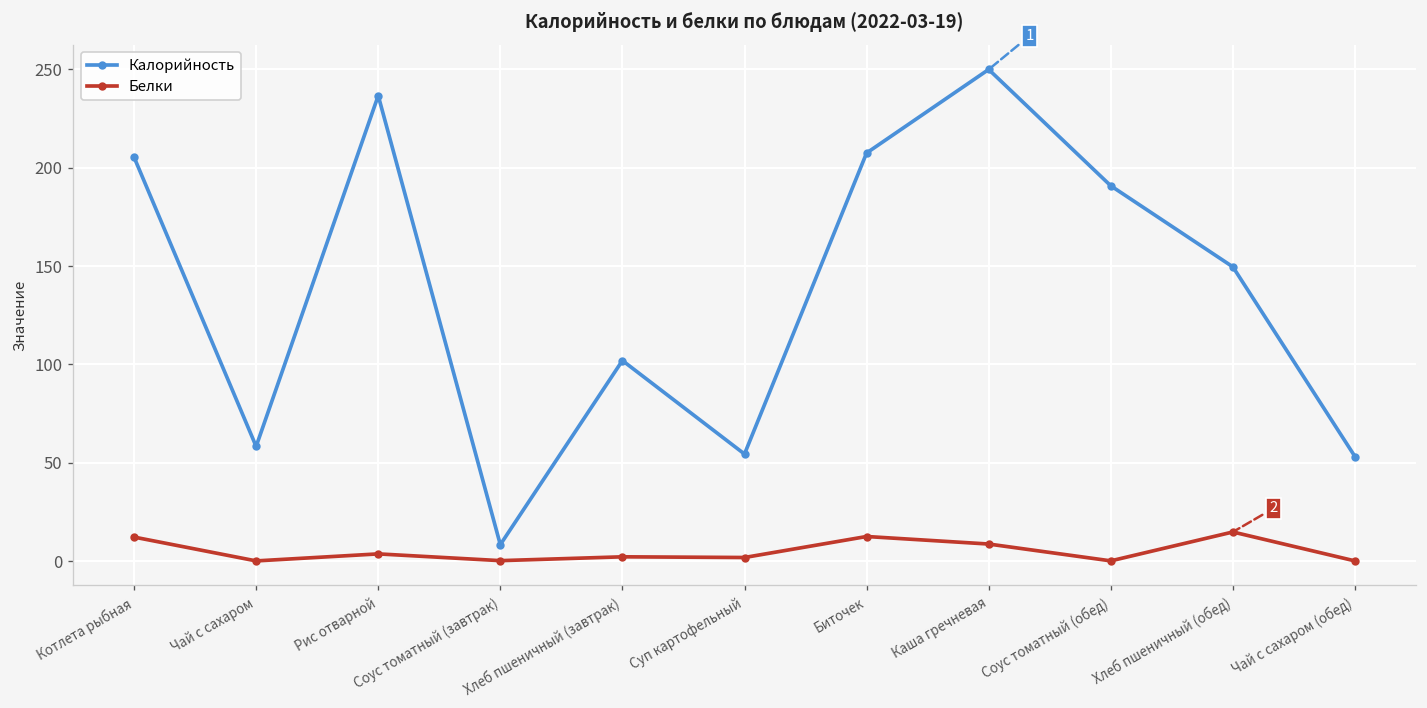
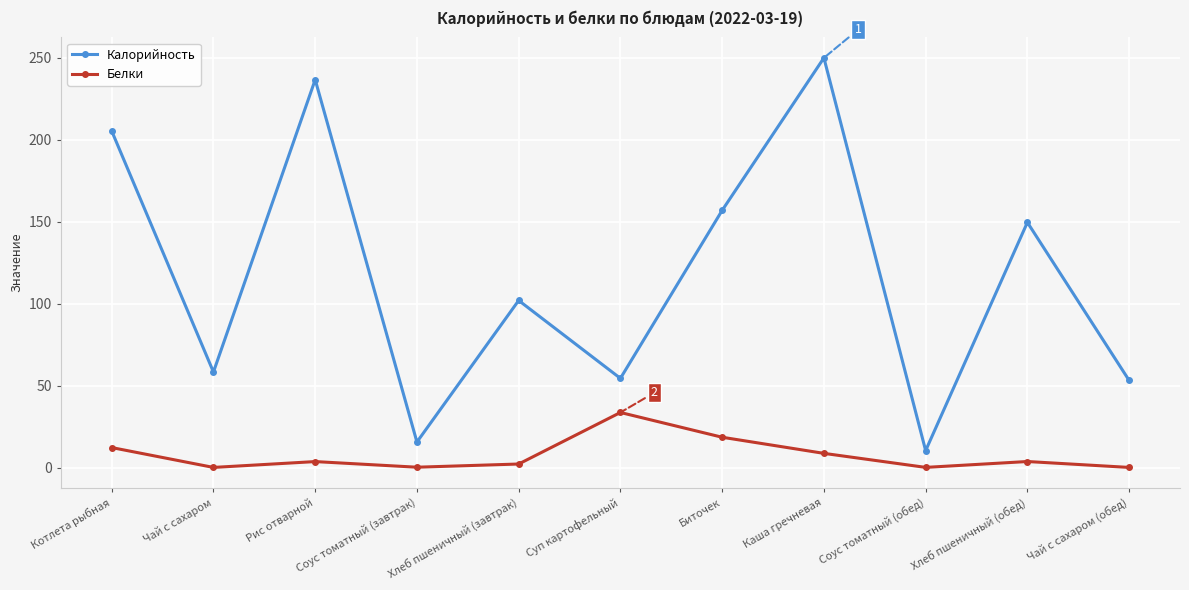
  {
    "Калорийность": {
      "Котлета рыбная": 205,
      "Чай с сахаром": 58,
      "Рис отварной": 237,
-     "Соус томатный (завтрак)": 8,
+     "Соус томатный (завтрак)": 16,
      "Хлеб пшеничный (завтрак)": 102,
      "Суп картофельный": 55,
-     "Биточек": 207,
+     "Биточек": 157,
      "Каша гречневая": 250,
-     "Соус томатный (обед)": 191,
+     "Соус томатный (обед)": 10,
      "Хлеб пшеничный (обед)": 150,
      "Чай с сахаром (обед)": 53
    },
    "Белки": {
      "Котлета рыбная": 12,
      "Чай с сахаром": 0,
      "Рис отварной": 4,
      "Соус томатный (завтрак)": 0,
      "Хлеб пшеничный (завтрак)": 2,
-     "Суп картофельный": 2,
-     "Биточек": 13,
+     "Суп картофельный": 34,
+     "Биточек": 19,
      "Каша гречневая": 9,
      "Соус томатный (обед)": 0,
-     "Хлеб пшеничный (обед)": 15,
+     "Хлеб пшеничный (обед)": 4,
      "Чай с сахаром (обед)": 0
    }
  }
